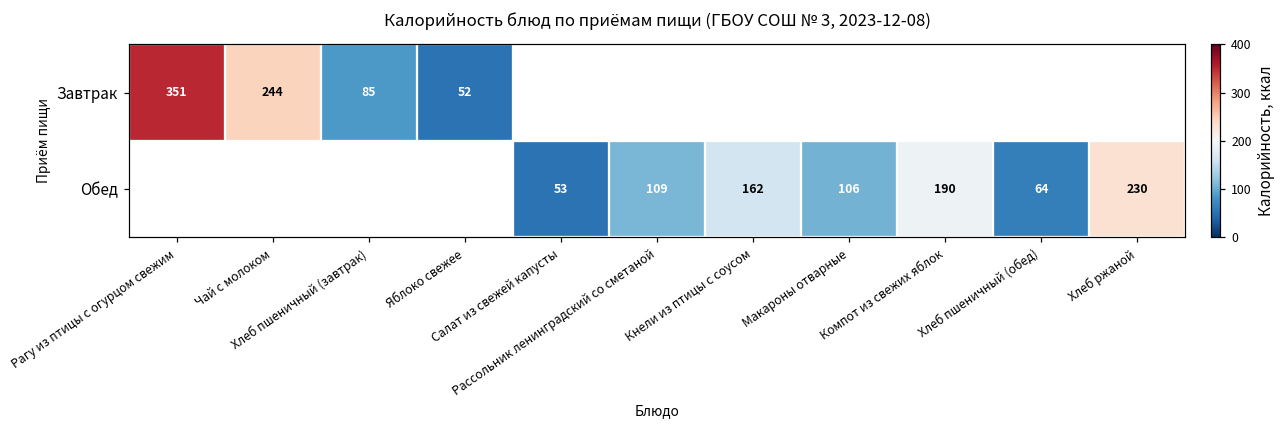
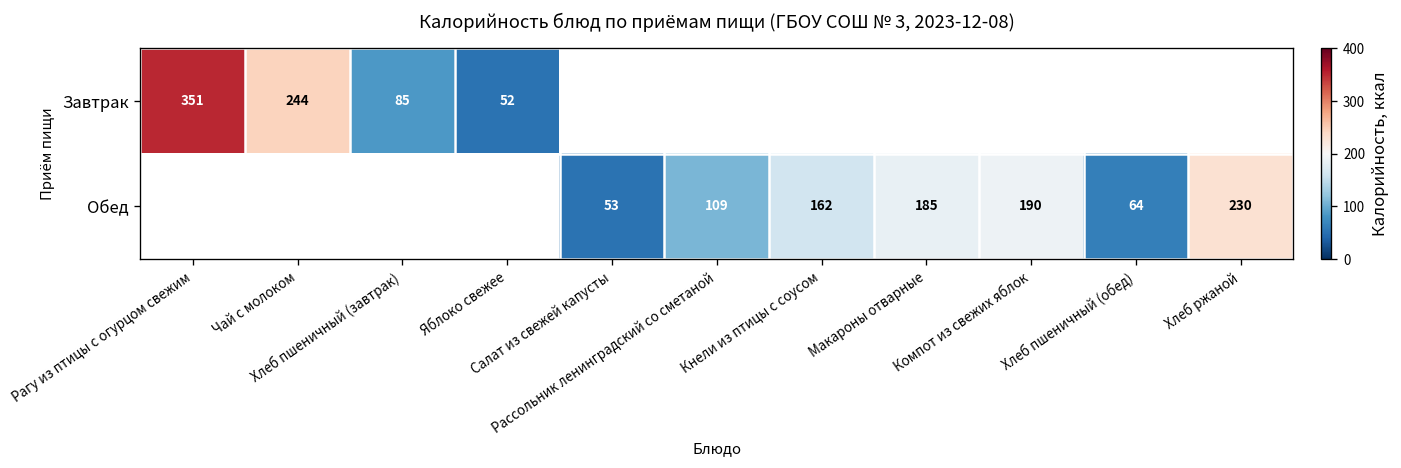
  {
    "Завтрак": {
      "Рагу из птицы с огурцом свежим": 351,
      "Чай с молоком": 244,
      "Хлеб пшеничный (завтрак)": 85,
      "Яблоко свежее": 52
    },
    "Обед": {
      "Салат из свежей капусты": 53,
      "Рассольник ленинградский со сметаной": 109,
      "Кнели из птицы с соусом": 162,
-     "Макароны отварные": 106,
+     "Макароны отварные": 185,
      "Компот из свежих яблок": 190,
      "Хлеб пшеничный (обед)": 64,
      "Хлеб ржаной": 230
    }
  }
